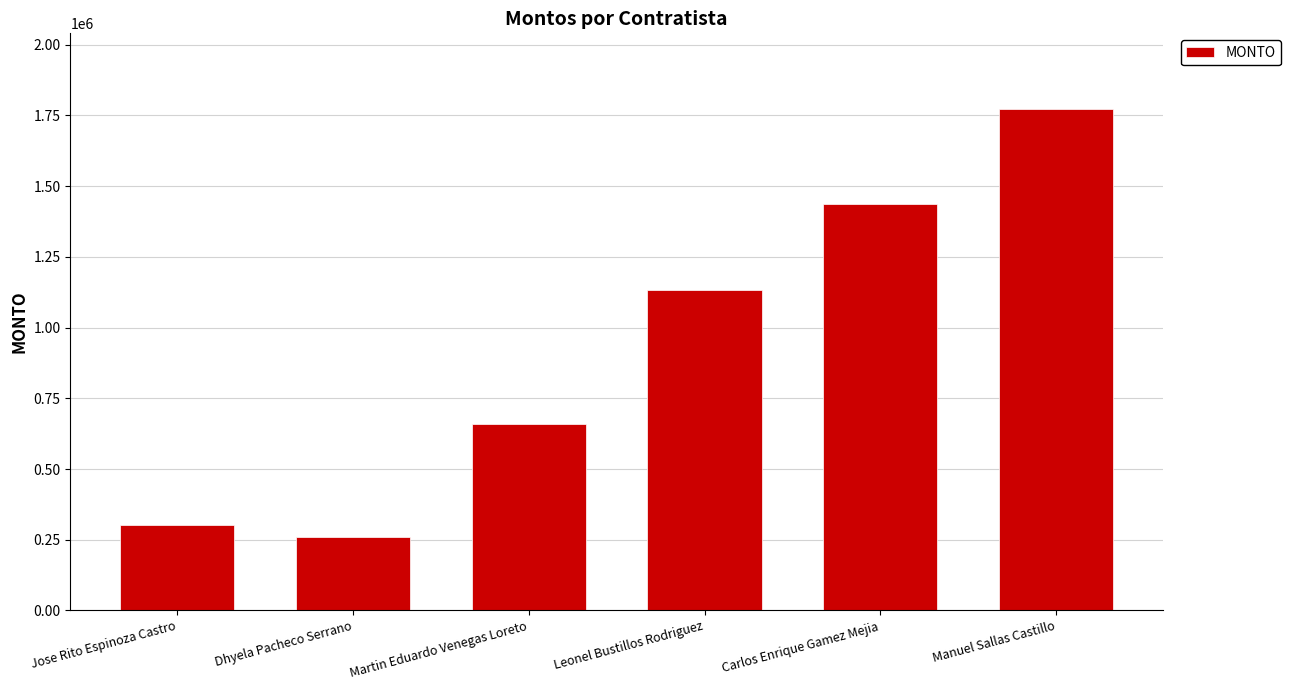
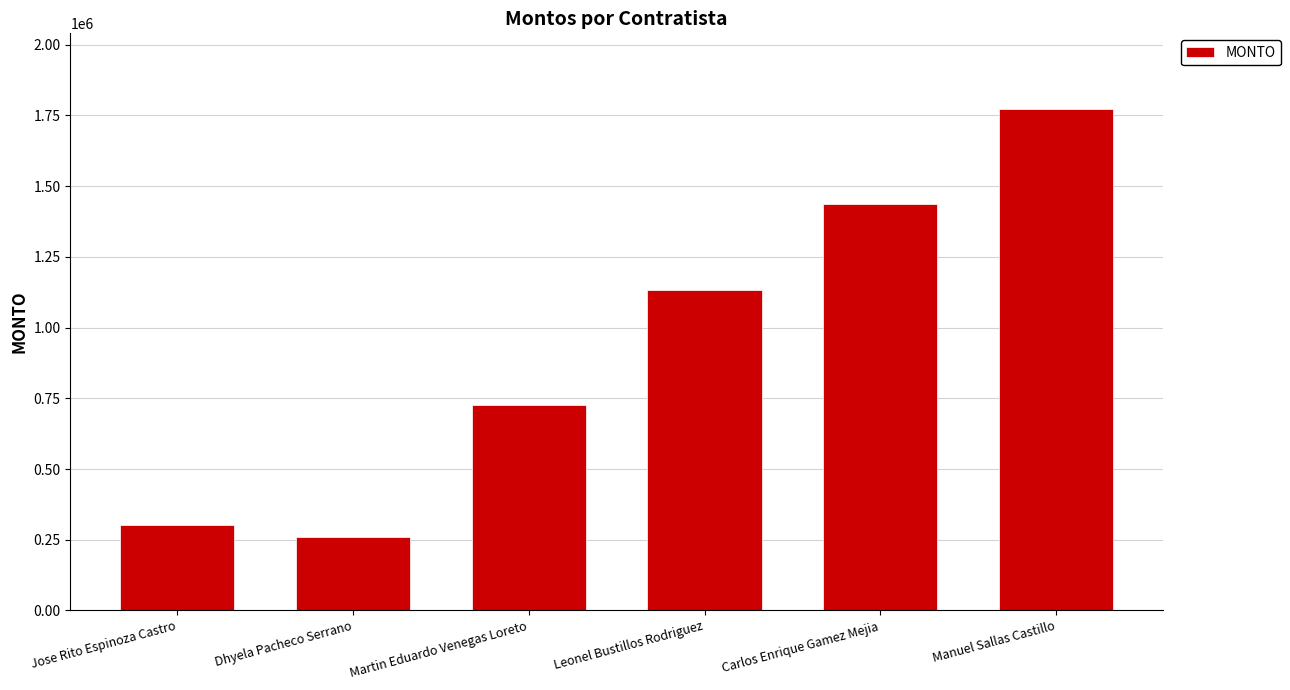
  {
    "Jose Rito Espinoza Castro": 300000,
    "Dhyela Pacheco Serrano": 260000,
-   "Martin Eduardo Venegas Loreto": 660000,
+   "Martin Eduardo Venegas Loreto": 730000,
    "Leonel Bustillos Rodriguez": 1130000,
    "Carlos Enrique Gamez Mejia": 1440000,
    "Manuel Sallas Castillo": 1770000
  }
